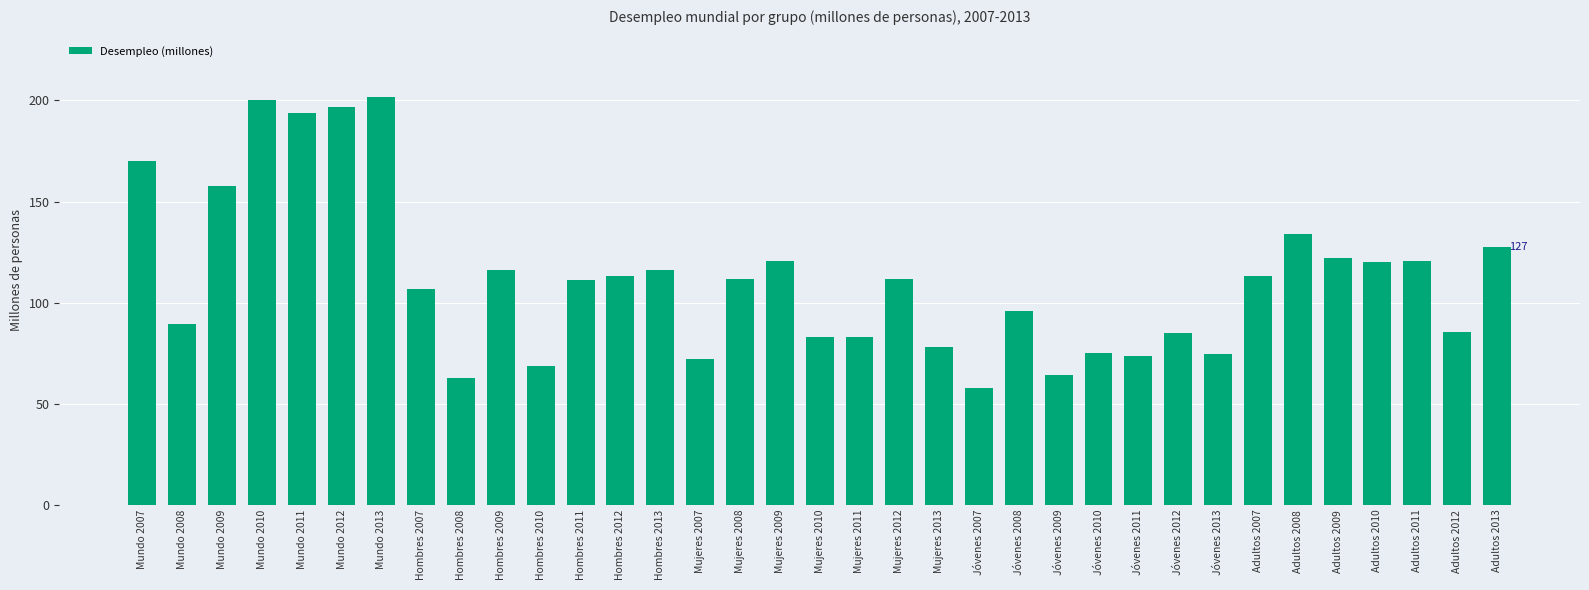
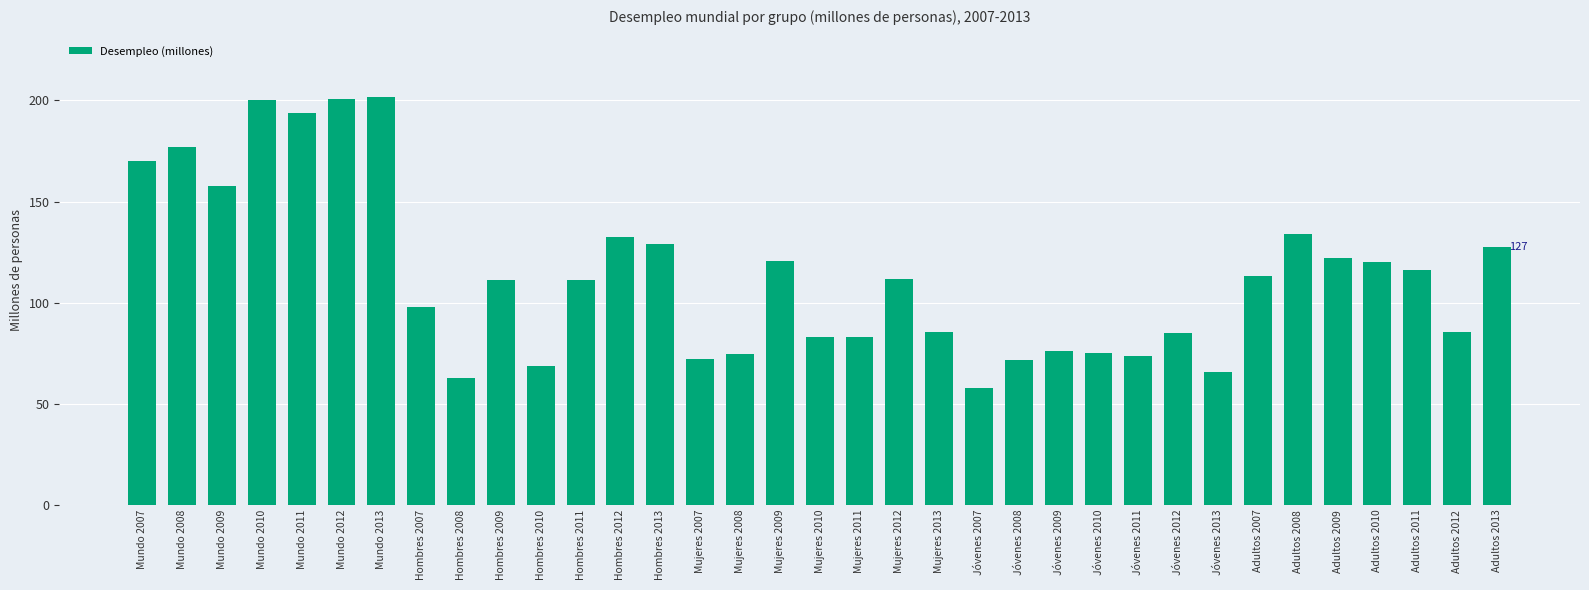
  {
    "Mundo 2007": 170,
-   "Mundo 2008": 90,
+   "Mundo 2008": 177,
    "Mundo 2009": 158,
    "Mundo 2010": 200,
    "Mundo 2011": 194,
-   "Mundo 2012": 197,
+   "Mundo 2012": 201,
    "Mundo 2013": 202,
-   "Hombres 2007": 107,
+   "Hombres 2007": 98,
    "Hombres 2008": 63,
-   "Hombres 2009": 116,
+   "Hombres 2009": 111,
    "Hombres 2010": 69,
    "Hombres 2011": 111,
-   "Hombres 2012": 113,
-   "Hombres 2013": 116,
+   "Hombres 2012": 132,
+   "Hombres 2013": 129,
    "Mujeres 2007": 72,
-   "Mujeres 2008": 112,
+   "Mujeres 2008": 75,
    "Mujeres 2009": 121,
    "Mujeres 2010": 83,
    "Mujeres 2011": 83,
    "Mujeres 2012": 112,
-   "Mujeres 2013": 78,
+   "Mujeres 2013": 86,
    "Jóvenes 2007": 58,
-   "Jóvenes 2008": 96,
-   "Jóvenes 2009": 64,
+   "Jóvenes 2008": 72,
+   "Jóvenes 2009": 76,
    "Jóvenes 2010": 75,
    "Jóvenes 2011": 74,
    "Jóvenes 2012": 85,
-   "Jóvenes 2013": 75,
+   "Jóvenes 2013": 66,
    "Adultos 2007": 113,
    "Adultos 2008": 134,
    "Adultos 2009": 122,
    "Adultos 2010": 120,
-   "Adultos 2011": 121,
+   "Adultos 2011": 116,
    "Adultos 2012": 86
  }
